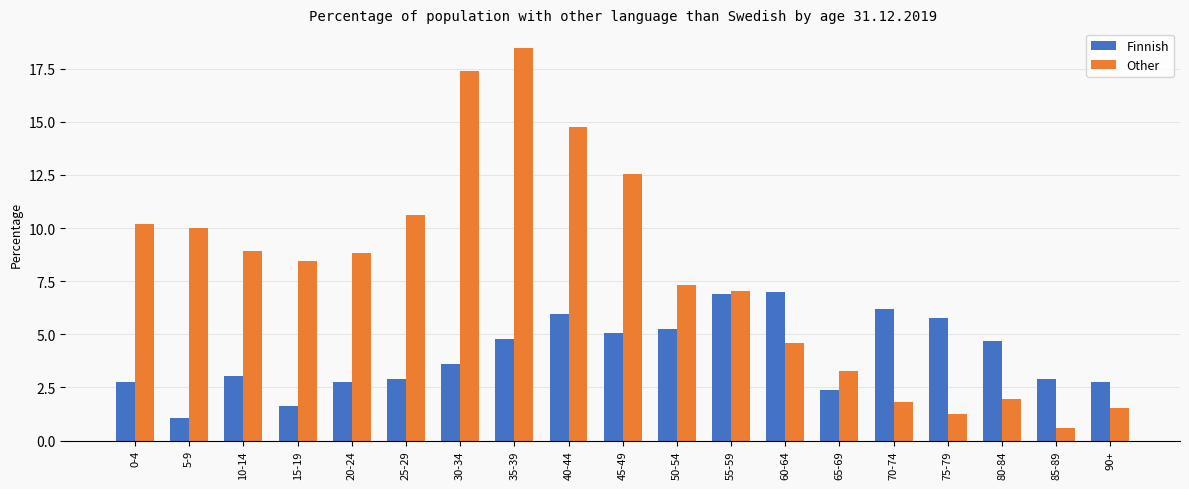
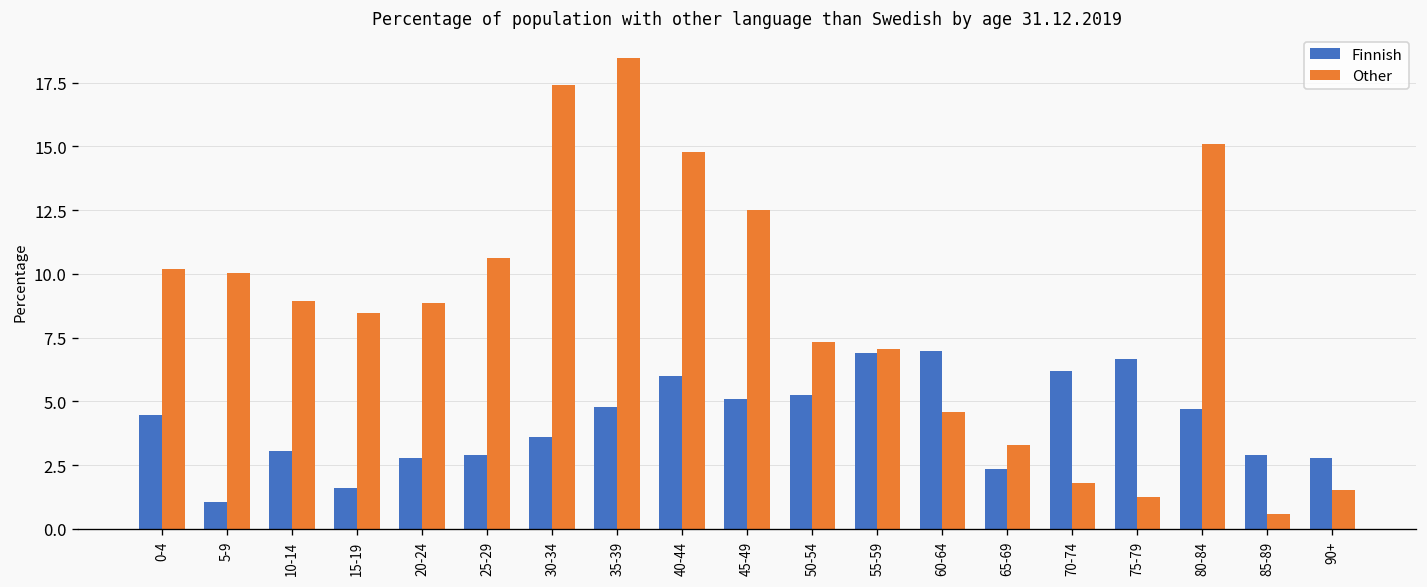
  {
    "Finnish": {
-     "0-4": 2.8,
+     "0-4": 4.4,
      "5-9": 1.1,
      "10-14": 3.1,
      "15-19": 1.6,
      "20-24": 2.8,
      "25-29": 2.9,
      "30-34": 3.6,
      "35-39": 4.8,
      "40-44": 6.0,
      "45-49": 5.1,
      "50-54": 5.3,
      "55-59": 6.9,
      "60-64": 7.0,
      "65-69": 2.4,
      "70-74": 6.2,
-     "75-79": 5.7,
+     "75-79": 6.6,
      "80-84": 4.7,
      "85-89": 2.9,
      "90+": 2.8
    },
    "Other": {
      "0-4": 10.2,
      "5-9": 10.0,
      "10-14": 8.9,
      "15-19": 8.5,
      "20-24": 8.8,
      "25-29": 10.6,
      "30-34": 17.4,
      "35-39": 18.5,
      "40-44": 14.8,
      "45-49": 12.5,
      "50-54": 7.3,
      "55-59": 7.0,
      "60-64": 4.6,
      "65-69": 3.3,
      "70-74": 1.8,
      "75-79": 1.2,
-     "80-84": 2.0,
+     "80-84": 15.1,
      "85-89": 0.6,
      "90+": 1.5
    }
  }
